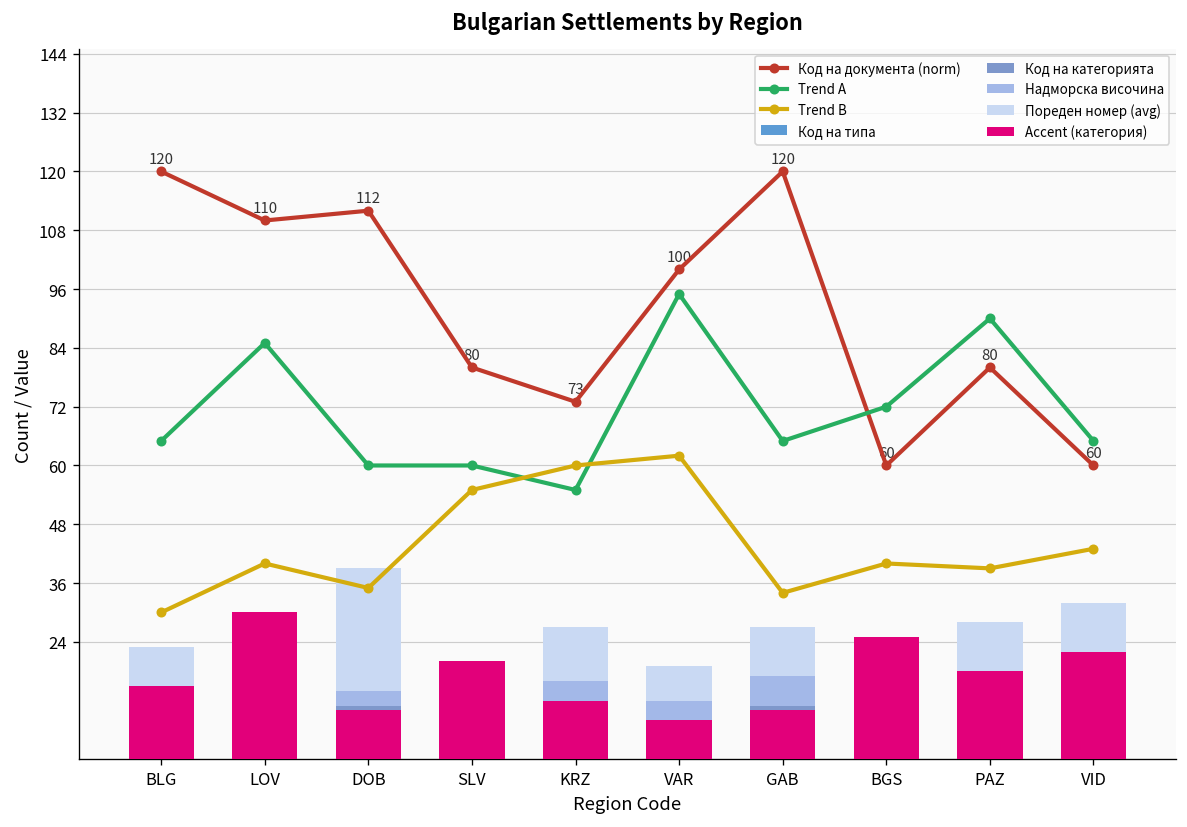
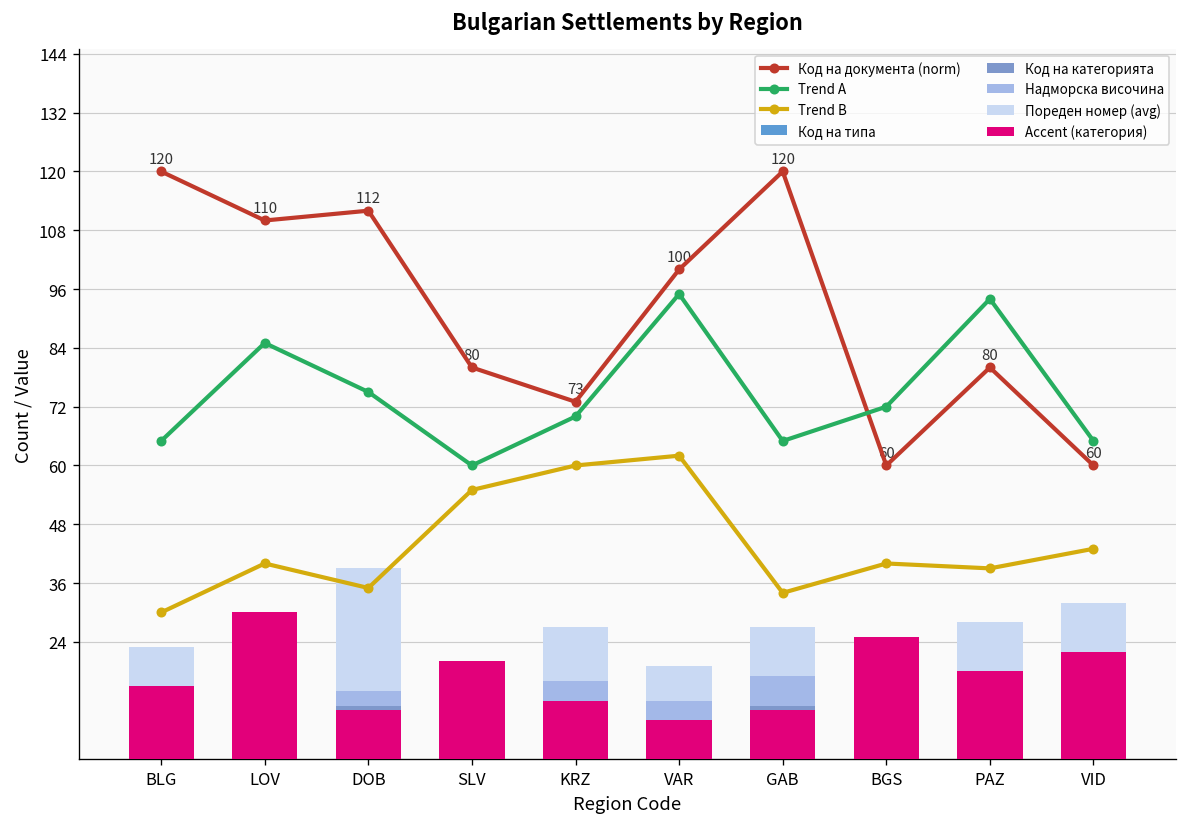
  {
    "Код на документа (norm)": {
      "BLG": 120,
      "LOV": 110,
      "DOB": 112,
      "SLV": 80,
      "KRZ": 73,
      "VAR": 100,
      "GAB": 120,
      "BGS": 60,
      "PAZ": 80,
      "VID": 60
    },
    "Trend A": {
      "BLG": 65,
      "LOV": 85,
-     "DOB": 60,
+     "DOB": 75,
      "SLV": 60,
-     "KRZ": 55,
+     "KRZ": 70,
      "VAR": 95,
      "GAB": 65,
      "BGS": 72,
-     "PAZ": 90
+     "PAZ": 94
    },
    "Trend B": {
      "BLG": 30,
      "LOV": 40,
      "DOB": 35,
      "SLV": 55,
      "KRZ": 60,
      "VAR": 62,
      "GAB": 34,
      "BGS": 40,
      "PAZ": 39,
      "VID": 43
    },
    "Accent (категория)": {
      "LOV": 30,
      "SLV": 20,
      "VAR": 8,
      "BGS": 25
    }
  }
